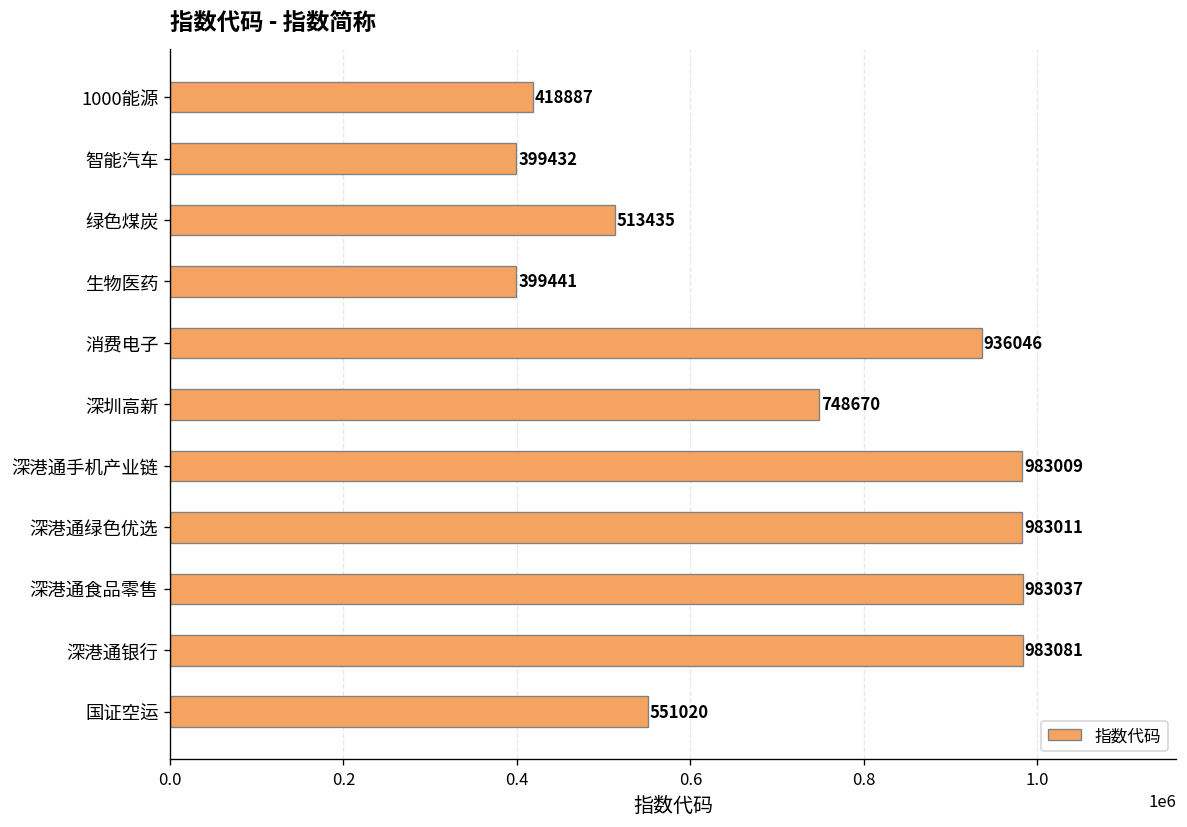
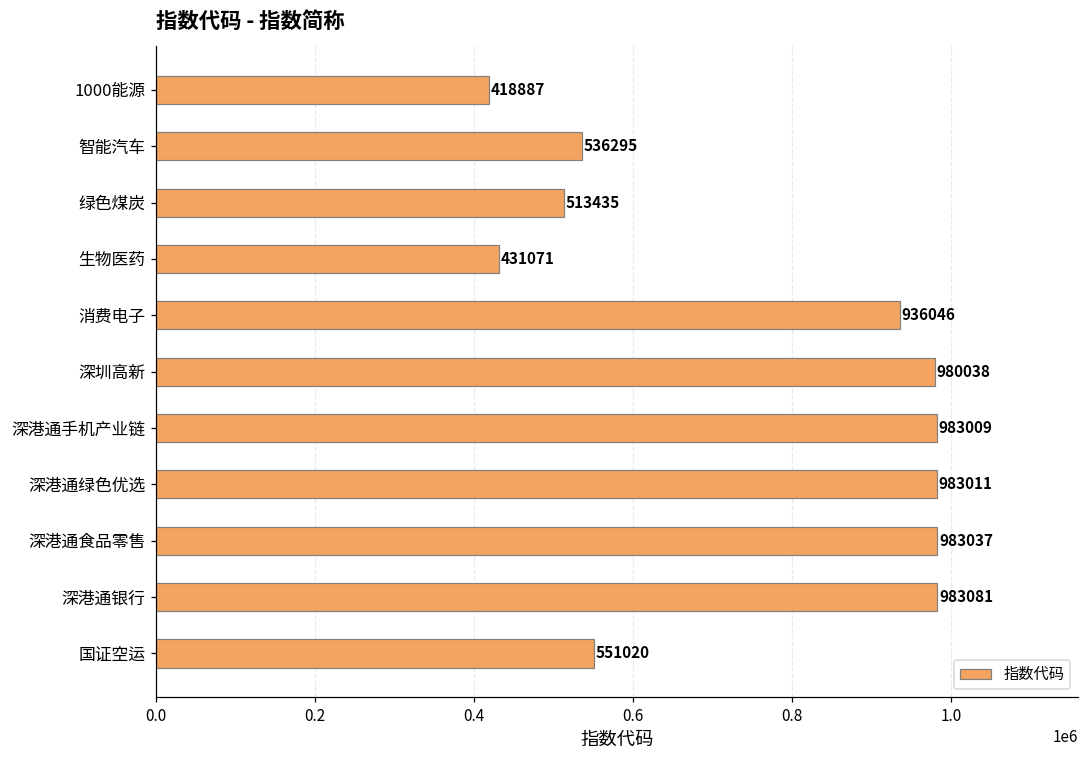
  {
    "1000能源": 418887,
-   "智能汽车": 399432,
+   "智能汽车": 536295,
    "绿色煤炭": 513435,
-   "生物医药": 399441,
+   "生物医药": 431071,
    "消费电子": 936046,
-   "深圳高新": 748670,
+   "深圳高新": 980038,
    "深港通手机产业链": 983009,
    "深港通绿色优选": 983011,
    "深港通食品零售": 983037,
    "深港通银行": 983081,
    "国证空运": 551020
  }
